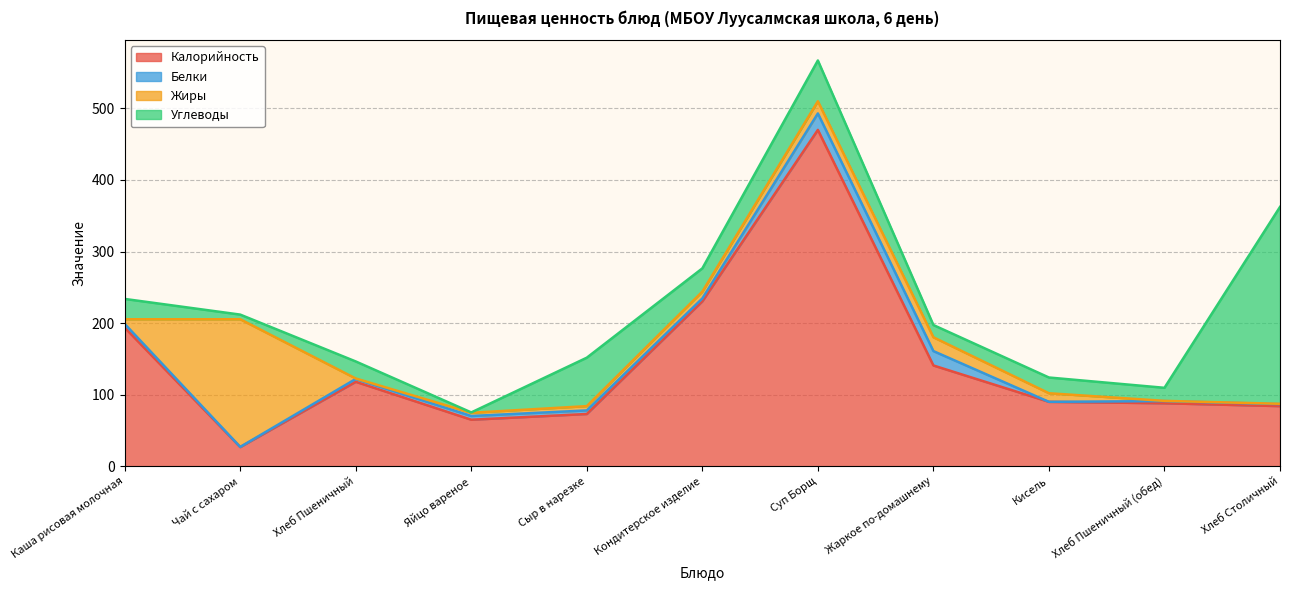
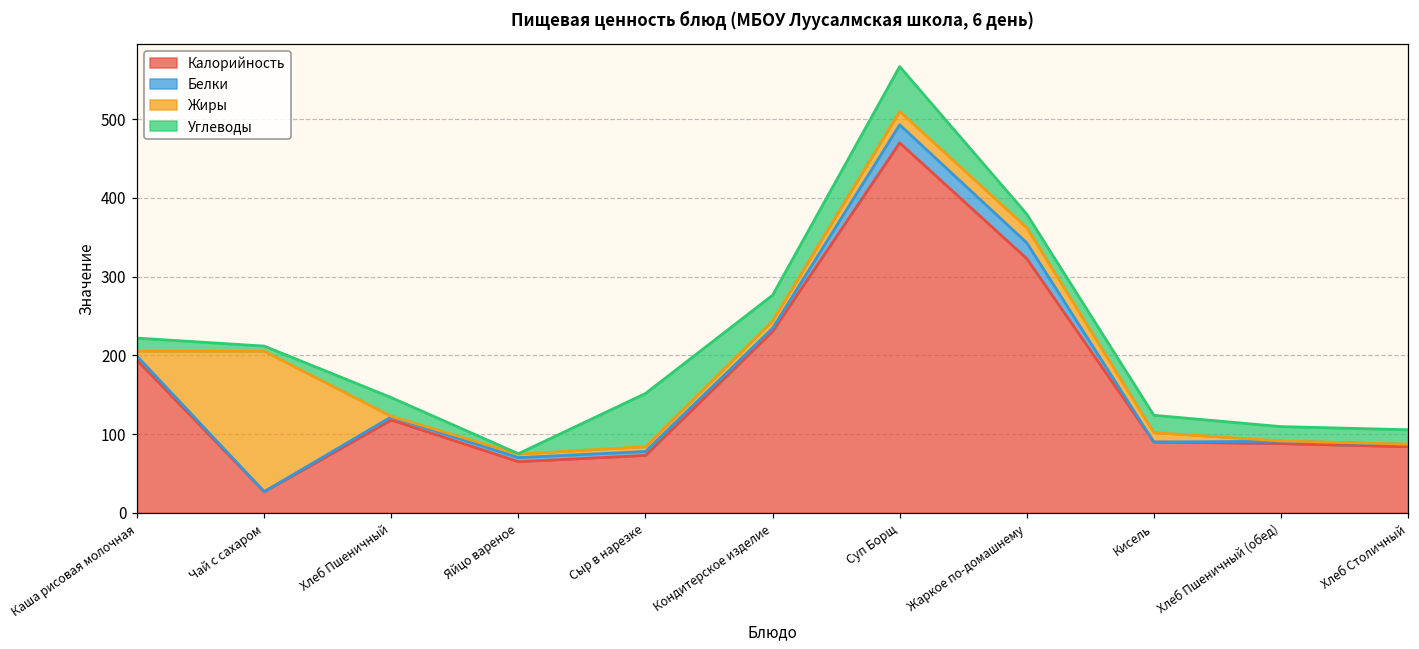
  {
    "Калорийность": {
      "Каша рисовая молочная": 190,
      "Хлеб Пшеничный": 120,
      "Яйцо вареное": 70,
      "Сыр в нарезке": 70,
      "Кондитерское изделие": 230,
      "Суп Борщ": 470,
-     "Жаркое по-домашнему": 140
+     "Жаркое по-домашнему": 320
    },
    "Белки": {
      "Каша рисовая молочная": 10,
      "Яйцо вареное": 10,
      "Сыр в нарезке": 10,
      "Кондитерское изделие": 0,
      "Суп Борщ": 20,
      "Жаркое по-домашнему": 20
    },
    "Жиры": {
      "Каша рисовая молочная": 10,
      "Чай с сахаром": 180,
      "Сыр в нарезке": 10,
      "Кондитерское изделие": 10,
      "Суп Борщ": 20,
      "Жаркое по-домашнему": 20,
      "Кисель": 10
    },
    "Углеводы": {
-     "Каша рисовая молочная": 30,
+     "Каша рисовая молочная": 20,
      "Чай с сахаром": 10,
      "Хлеб Пшеничный": 20,
      "Сыр в нарезке": 70,
      "Кондитерское изделие": 30,
      "Суп Борщ": 60,
      "Жаркое по-домашнему": 20,
      "Кисель": 20,
      "Хлеб Пшеничный (обед)": 20,
-     "Хлеб Столичный": 280
+     "Хлеб Столичный": 20
    }
  }
